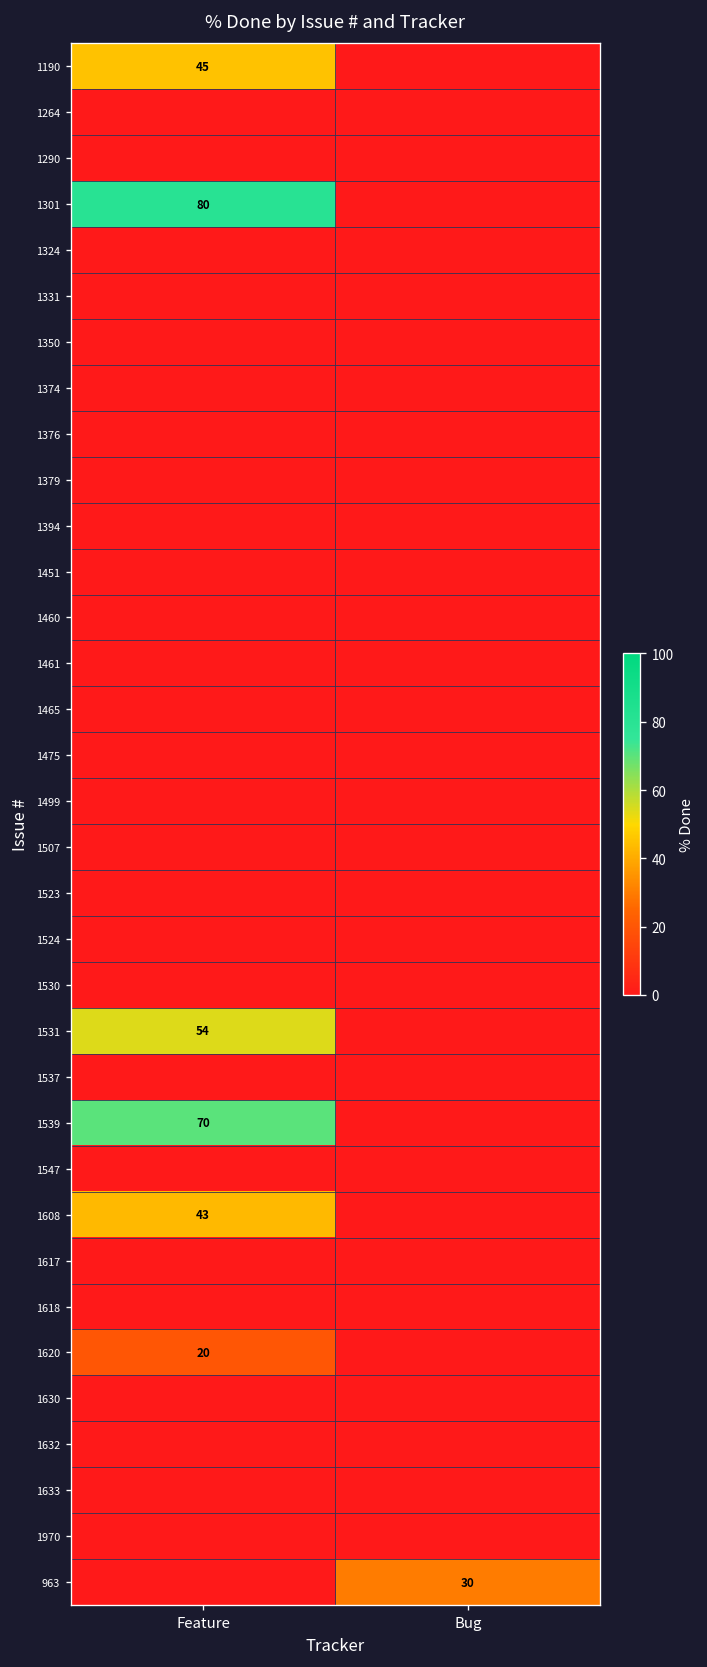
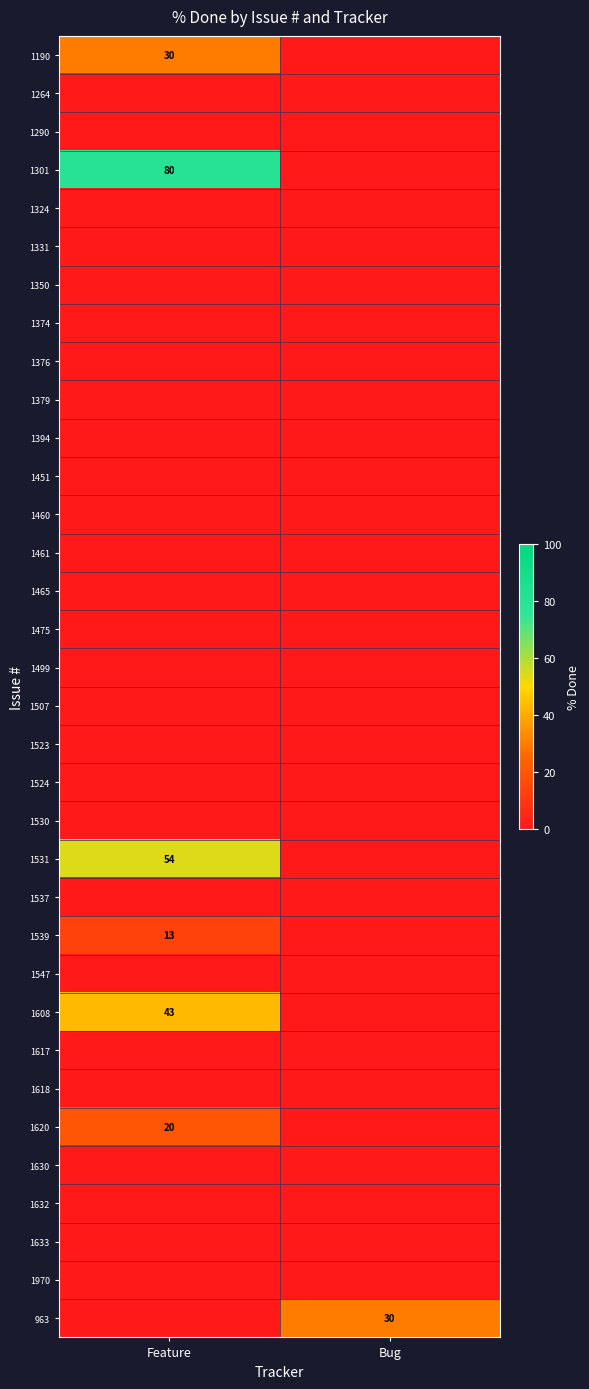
  {
    "1190": {
-     "Feature": 45
+     "Feature": 30
    },
    "1301": {
      "Feature": 80
    },
    "1531": {
      "Feature": 54
    },
    "1539": {
-     "Feature": 70
+     "Feature": 13
    },
    "1608": {
      "Feature": 43
    },
    "1620": {
      "Feature": 20
    },
    "963": {
      "Bug": 30
    }
  }
